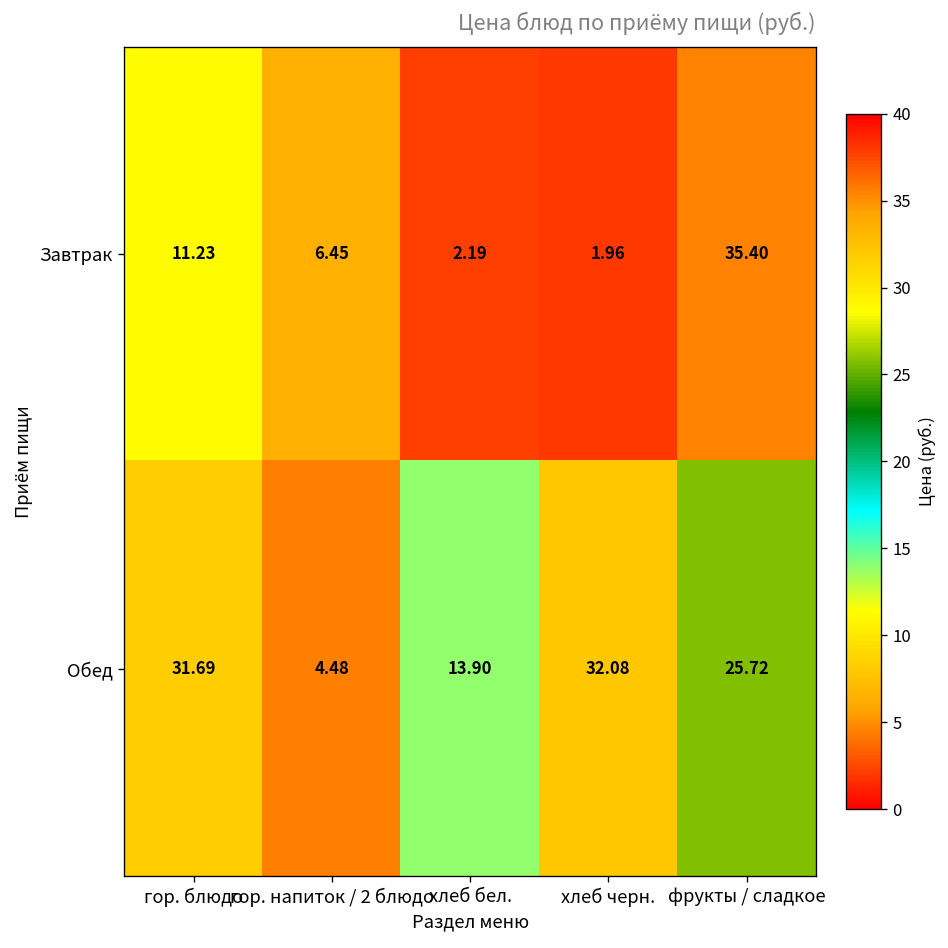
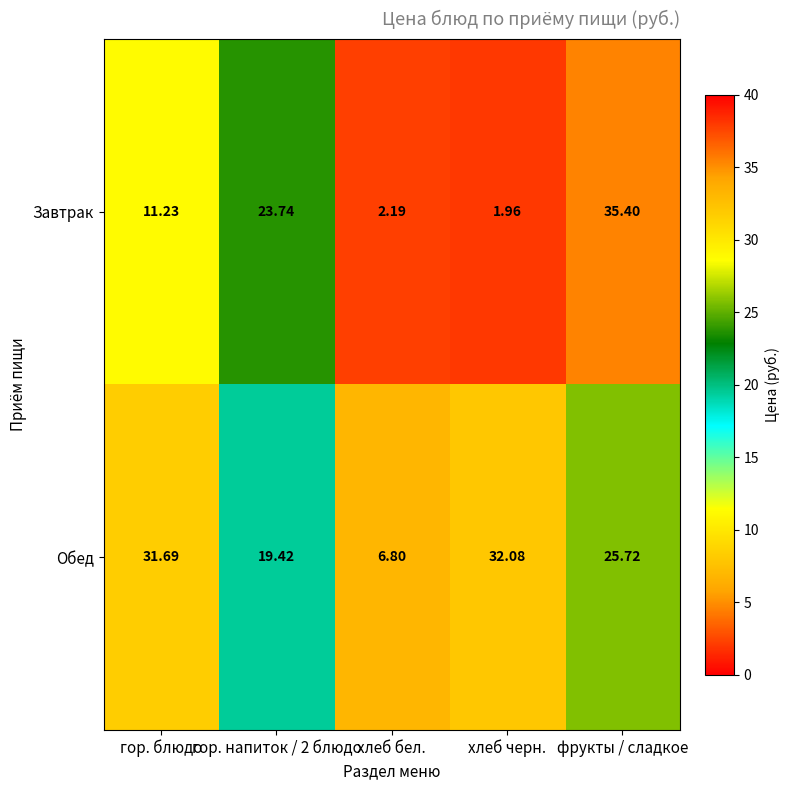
  {
    "Завтрак": {
      "гор. блюдо": 11.23,
-     "гор. напиток / 2 блюдо": 6.45,
+     "гор. напиток / 2 блюдо": 23.74,
      "хлеб бел.": 2.19,
      "хлеб черн.": 1.96,
      "фрукты / сладкое": 35.40
    },
    "Обед": {
      "гор. блюдо": 31.69,
-     "гор. напиток / 2 блюдо": 4.48,
-     "хлеб бел.": 13.90,
+     "гор. напиток / 2 блюдо": 19.42,
+     "хлеб бел.": 6.80,
      "хлеб черн.": 32.08,
      "фрукты / сладкое": 25.72
    }
  }
